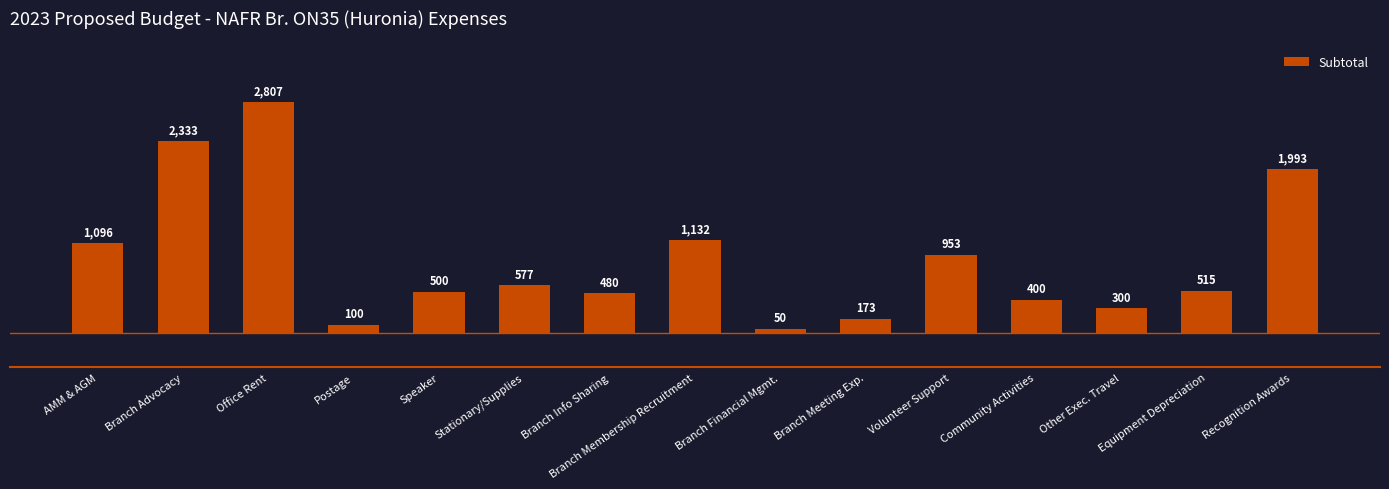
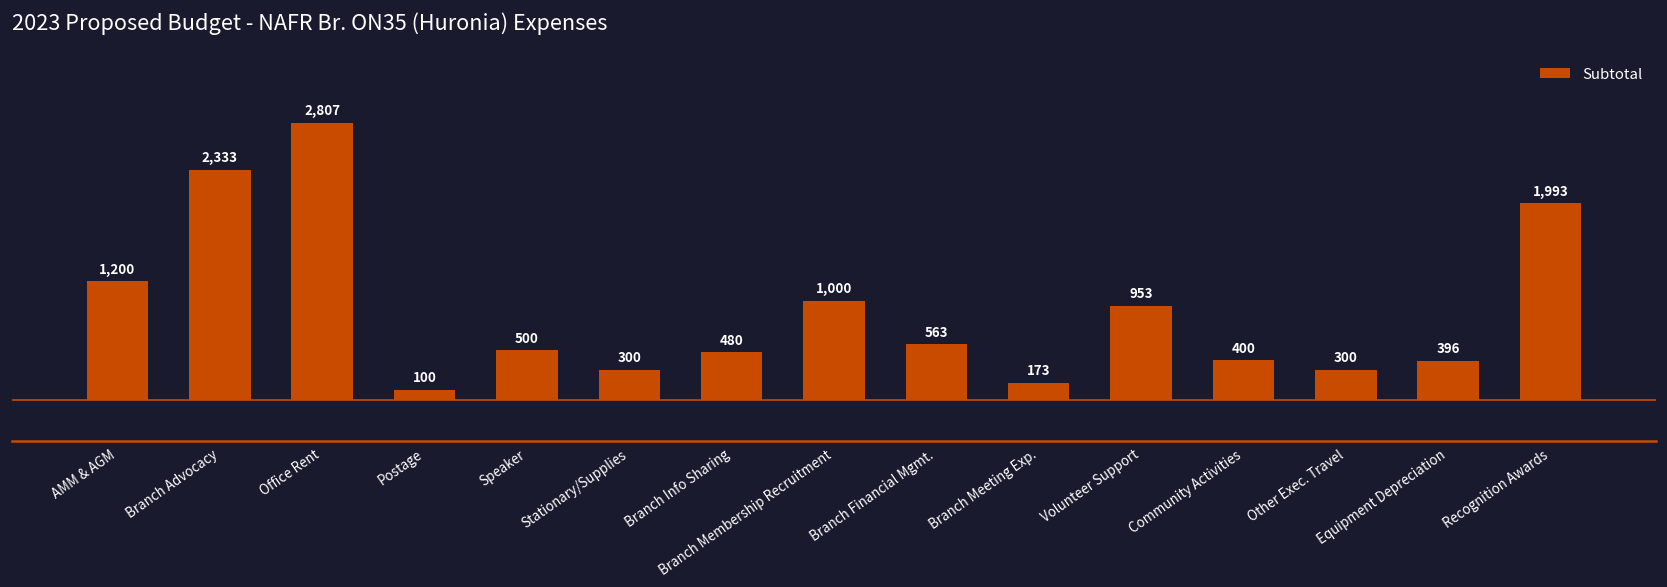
  {
-   "AMM & AGM": "1,096",
+   "AMM & AGM": "1,200",
    "Branch Advocacy": "2,333",
    "Office Rent": "2,807",
    "Postage": "100",
    "Speaker": "500",
-   "Stationary/Supplies": "577",
+   "Stationary/Supplies": "300",
    "Branch Info Sharing": "480",
-   "Branch Membership Recruitment": "1,132",
-   "Branch Financial Mgmt.": "50",
+   "Branch Membership Recruitment": "1,000",
+   "Branch Financial Mgmt.": "563",
    "Branch Meeting Exp.": "173",
    "Volunteer Support": "953",
    "Community Activities": "400",
    "Other Exec. Travel": "300",
-   "Equipment Depreciation": "515",
+   "Equipment Depreciation": "396",
    "Recognition Awards": "1,993"
  }
